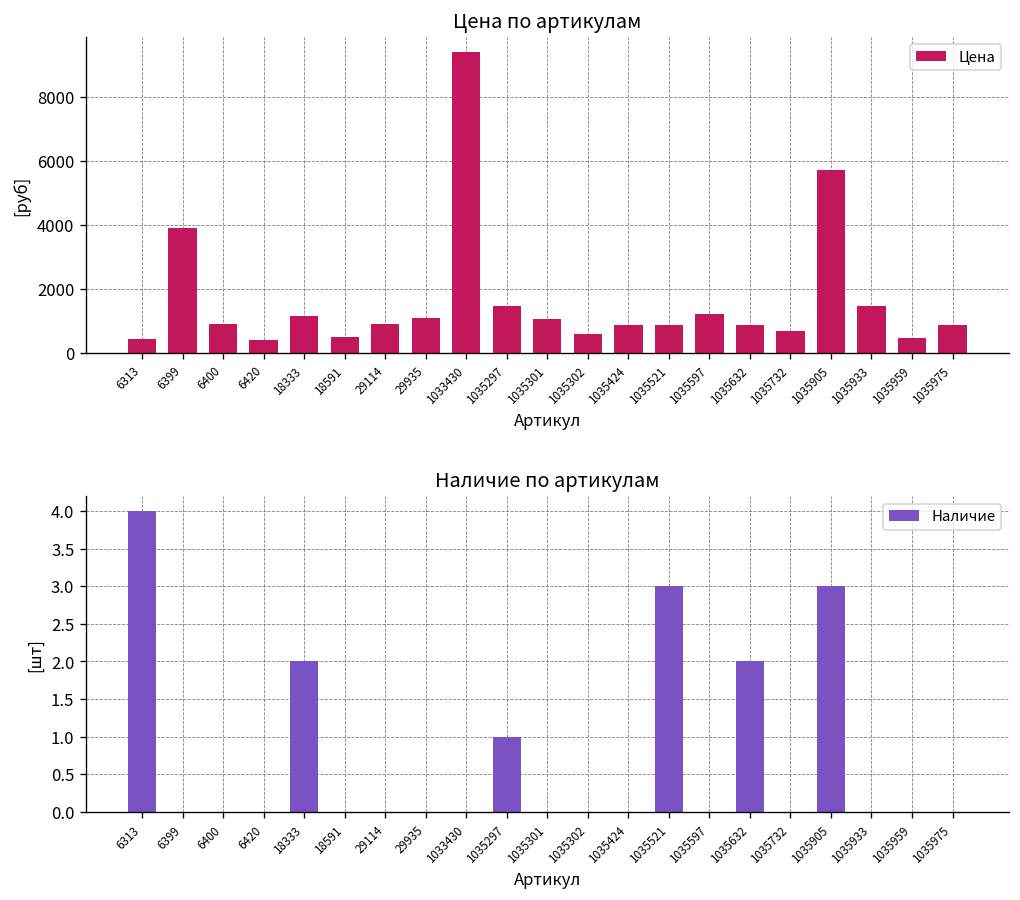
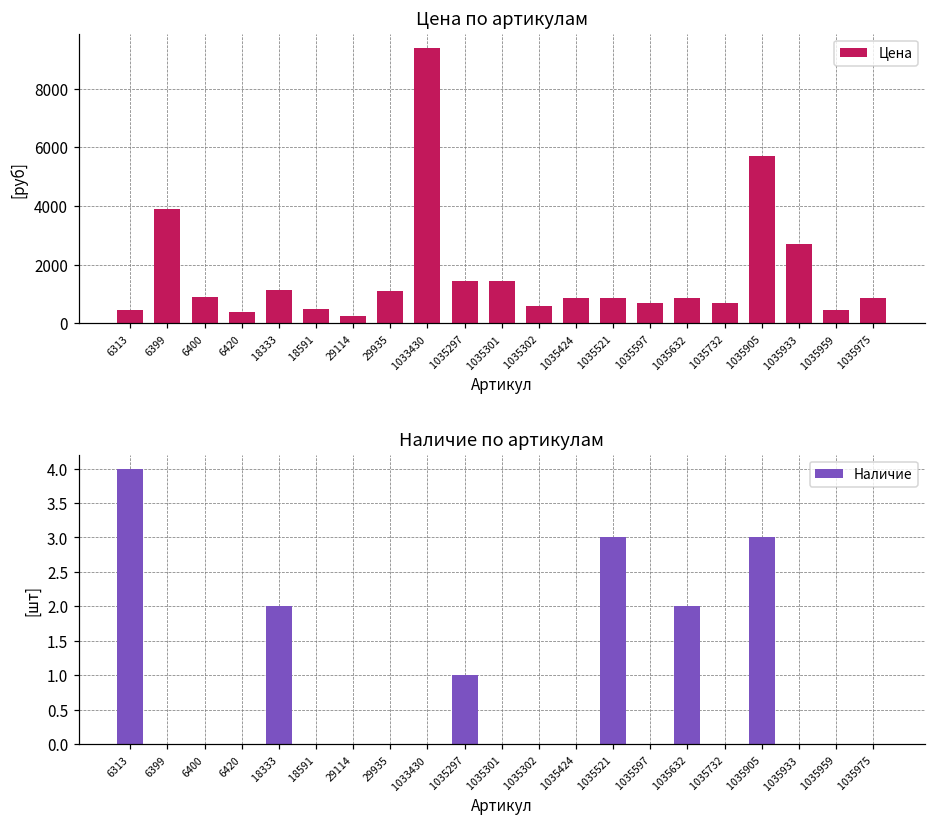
  {
    "Цена по артикулам": {
      "6313": 400,
      "6399": 3900,
      "6400": 900,
      "6420": 400,
      "18333": 1100,
      "18591": 500,
-     "29114": 900,
+     "29114": 300,
      "29935": 1100,
      "1033430": 9400,
      "1035297": 1400,
-     "1035301": 1000,
+     "1035301": 1400,
      "1035302": 600,
      "1035424": 900,
      "1035521": 900,
-     "1035597": 1200,
+     "1035597": 700,
      "1035632": 900,
      "1035732": 700,
      "1035905": 5700,
-     "1035933": 1400,
+     "1035933": 2700,
      "1035959": 400,
      "1035975": 900
    },
    "Наличие по артикулам": {
      "6313": 4.0,
      "6399": 0.0,
      "6400": 0.0,
      "6420": 0.0,
      "18333": 2.0,
      "18591": 0.0,
      "29114": 0.0,
      "29935": 0.0,
      "1033430": 0.0,
      "1035297": 1.0,
      "1035301": 0.0,
      "1035302": 0.0,
      "1035424": 0.0,
      "1035521": 3.0,
      "1035597": 0.0,
      "1035632": 2.0,
      "1035732": 0.0,
      "1035905": 3.0,
      "1035933": 0.0,
      "1035959": 0.0,
      "1035975": 0.0
    }
  }
